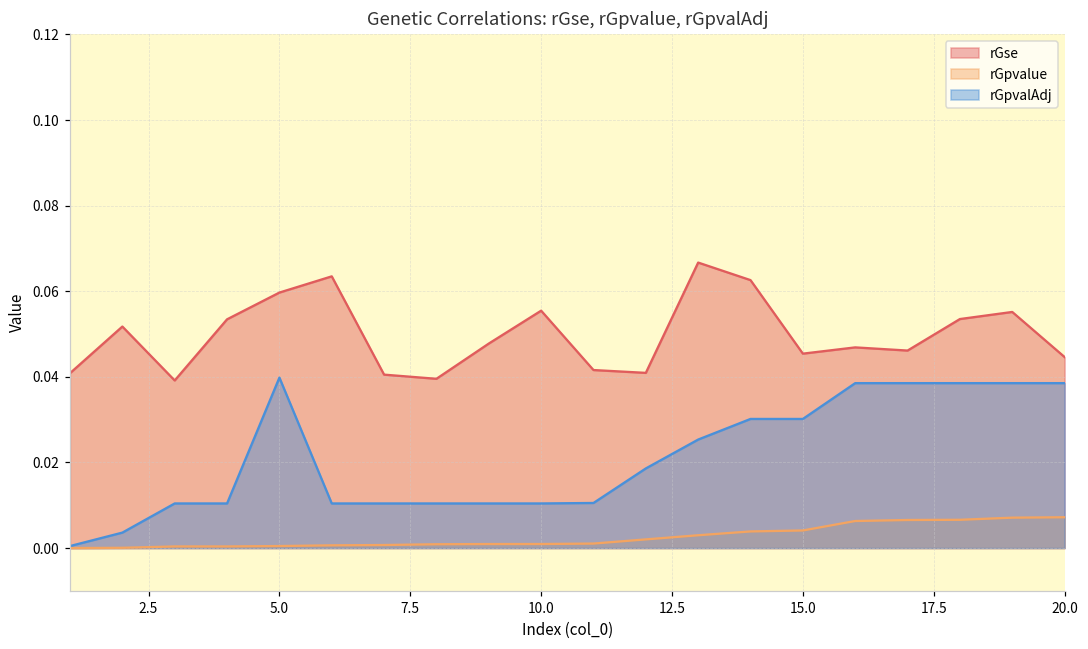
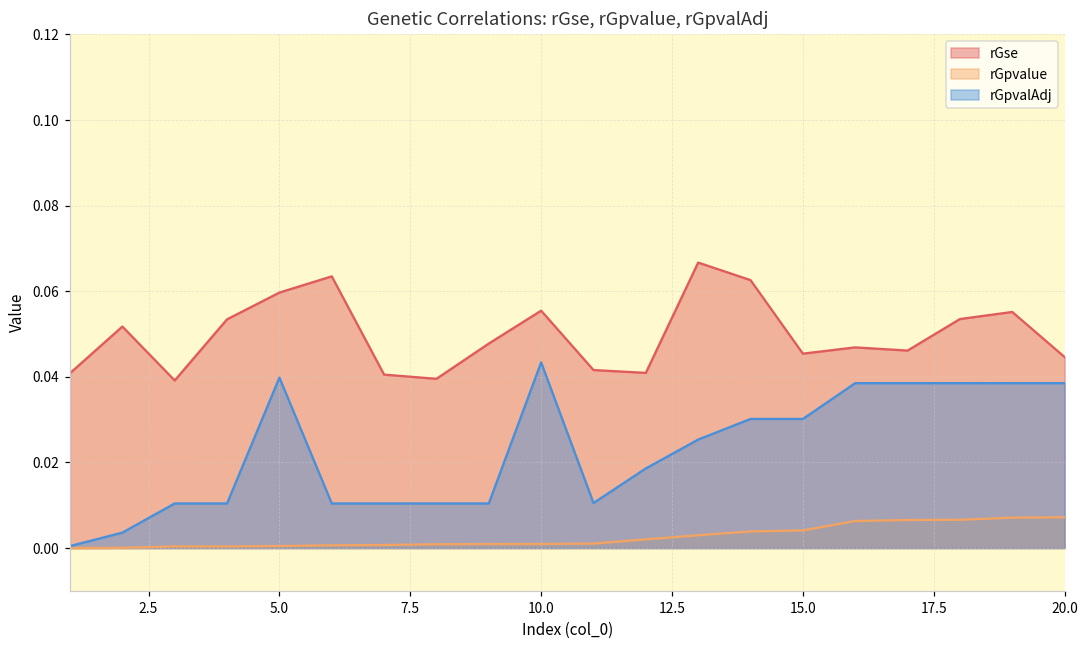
  {
    "rGpvalAdj": {
      "5.0": 0.040,
-     "10.0": 0.010,
+     "10.0": 0.043,
      "15.0": 0.030,
      "20.0": 0.039
    }
  }
